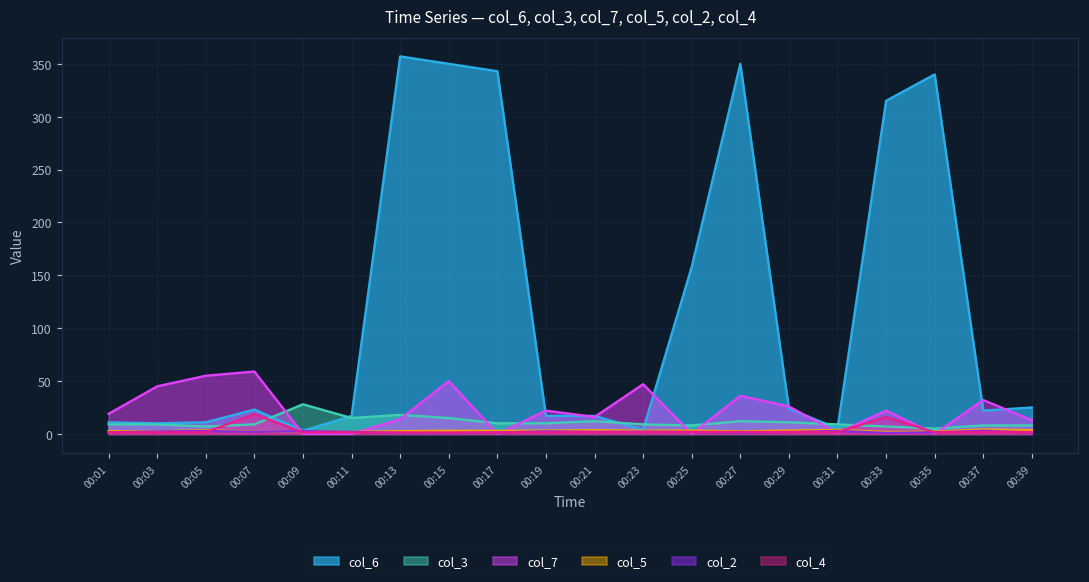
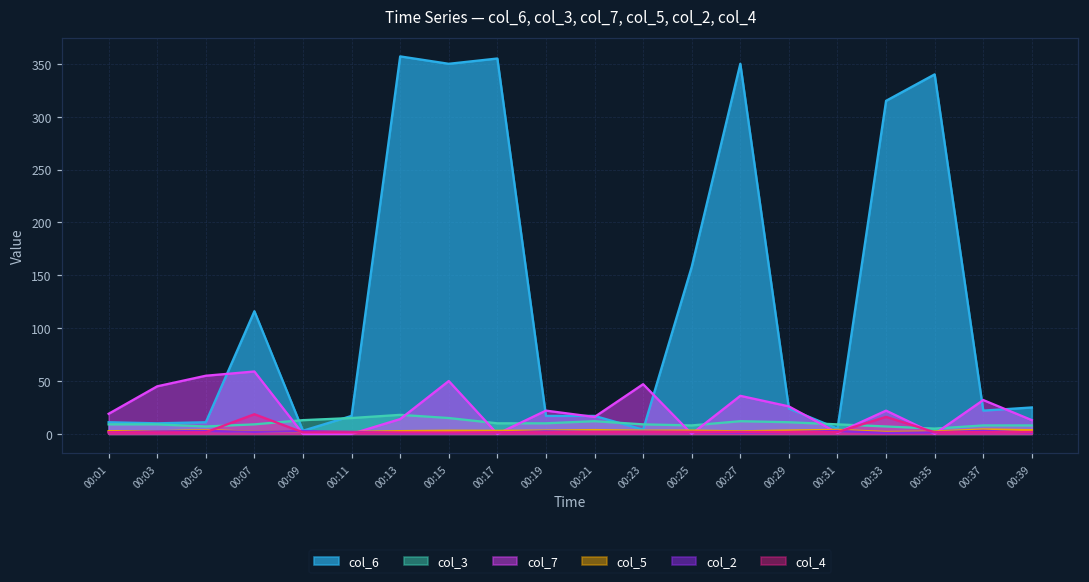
  {
    "col_6": {
      "00:05": 10,
-     "00:07": 20,
+     "00:07": 120,
      "00:13": 360,
      "00:15": 350,
-     "00:17": 340,
+     "00:17": 360,
      "00:19": 20,
      "00:25": 160,
      "00:27": 350,
      "00:33": 320,
      "00:35": 340,
      "00:37": 20,
      "00:39": 30
    },
    "col_3": {
      "00:05": 10,
      "00:07": 10,
-     "00:09": 30,
+     "00:09": 10,
      "00:13": 20,
      "00:15": 20,
      "00:17": 10,
      "00:19": 10,
      "00:21": 10,
      "00:23": 10,
      "00:25": 10,
      "00:27": 10,
      "00:29": 10,
      "00:31": 10,
      "00:33": 10,
      "00:35": 10,
      "00:37": 10,
      "00:39": 10
    },
    "col_4": {
      "00:07": 20,
      "00:33": 20
    }
  }
